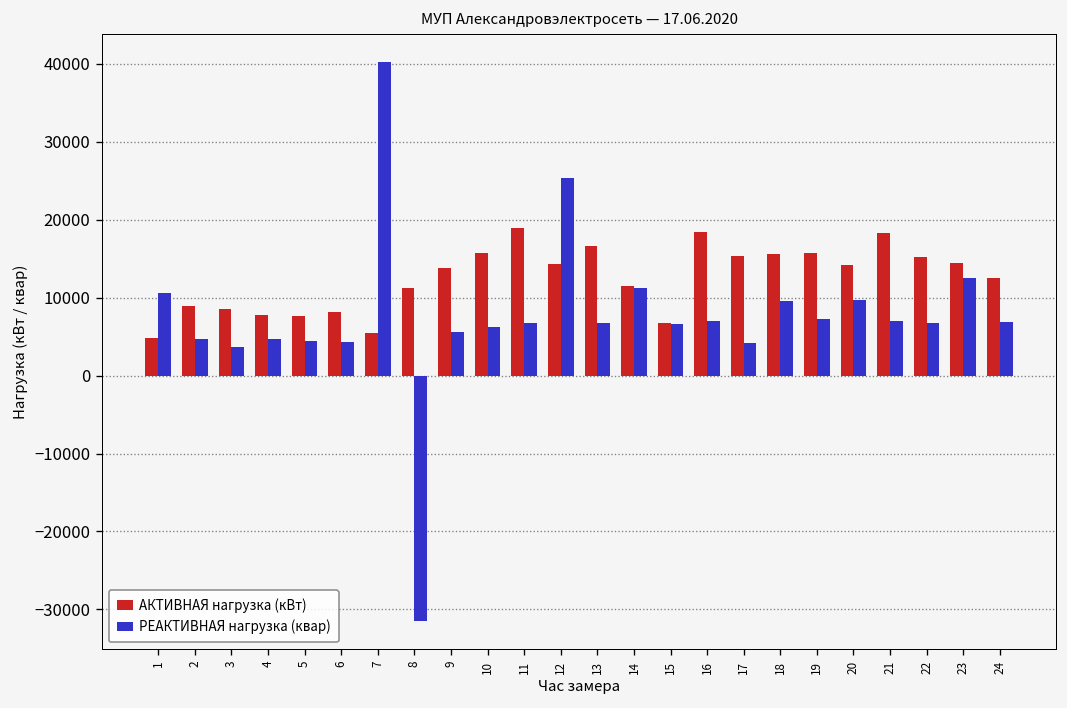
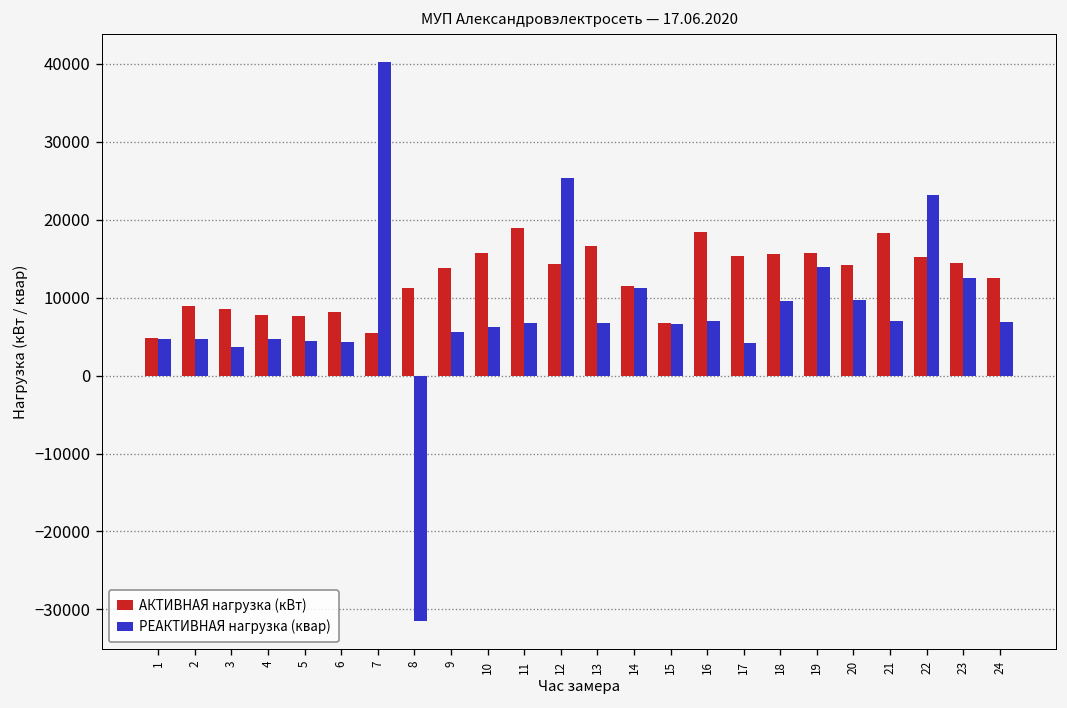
  {
    "АКТИВНАЯ нагрузка (кВт)": {
      "1": 5000,
      "2": 9000,
      "3": 8000,
      "4": 8000,
      "5": 8000,
      "6": 8000,
      "7": 5000,
      "8": 11000,
      "9": 14000,
      "10": 16000,
      "11": 19000,
      "12": 14000,
      "13": 17000,
      "14": 12000,
      "15": 7000,
      "16": 18000,
      "17": 15000,
      "18": 16000,
      "19": 16000,
      "20": 14000,
      "21": 18000,
      "22": 15000,
      "23": 14000,
      "24": 13000
    },
    "РЕАКТИВНАЯ нагрузка (квар)": {
-     "1": 11000,
+     "1": 5000,
      "2": 5000,
      "3": 4000,
      "4": 5000,
      "5": 4000,
      "6": 4000,
      "7": 40000,
      "8": -31000,
      "9": 6000,
      "10": 6000,
      "11": 7000,
      "12": 25000,
      "13": 7000,
      "14": 11000,
      "15": 7000,
      "16": 7000,
      "17": 4000,
      "18": 10000,
-     "19": 7000,
+     "19": 14000,
      "20": 10000,
      "21": 7000,
-     "22": 7000,
+     "22": 23000,
      "23": 12000,
      "24": 7000
    }
  }
